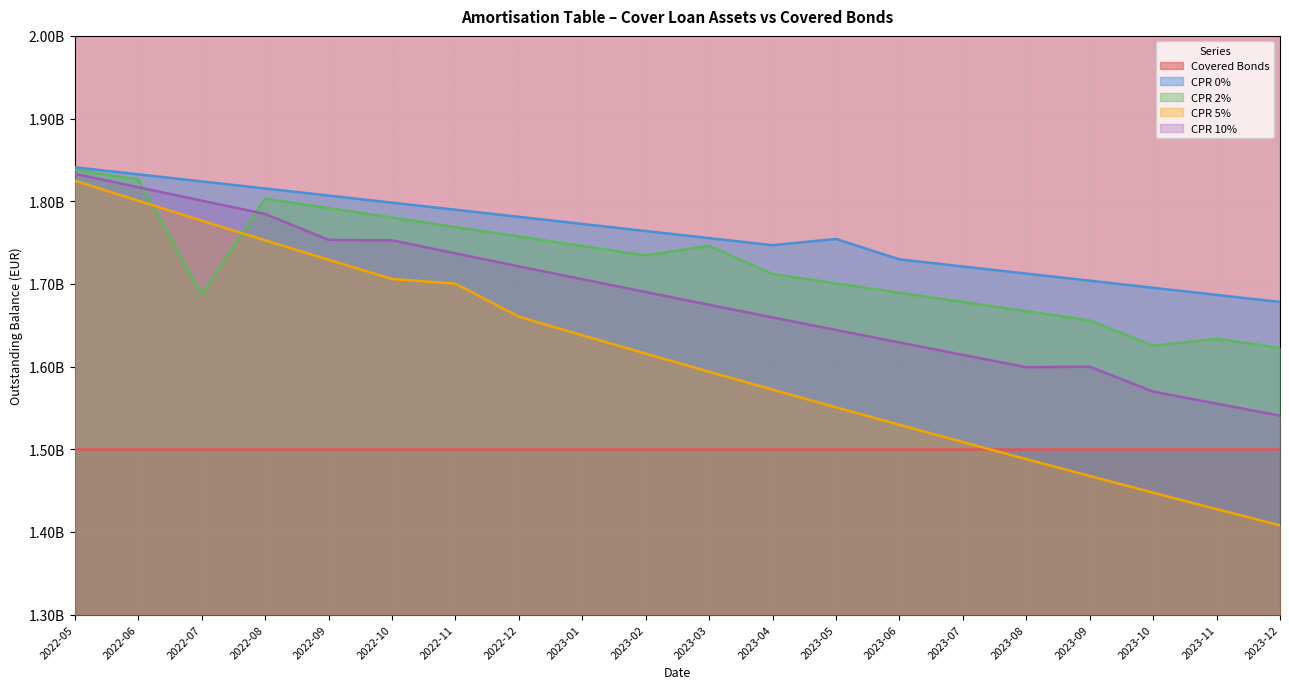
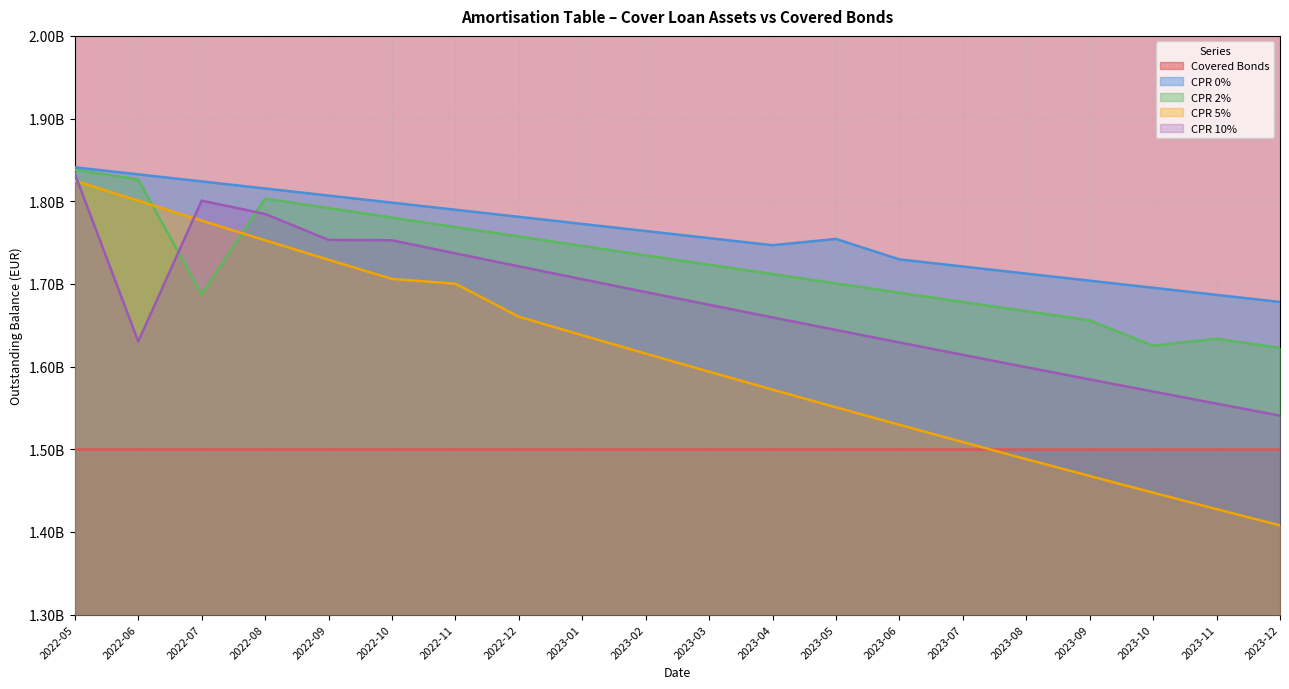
  {
    "Covered Bonds": {
      "2022-05": 1500000000,
      "2022-06": 1500000000,
      "2022-07": 1500000000,
      "2022-08": 1500000000,
      "2022-09": 1500000000,
      "2022-10": 1500000000,
      "2022-11": 1500000000,
      "2022-12": 1500000000,
      "2023-01": 1500000000,
      "2023-02": 1500000000,
      "2023-03": 1500000000,
      "2023-04": 1500000000,
      "2023-05": 1500000000,
      "2023-06": 1500000000,
      "2023-07": 1500000000,
      "2023-08": 1500000000,
      "2023-09": 1500000000,
      "2023-10": 1500000000,
      "2023-11": 1500000000,
      "2023-12": 1500000000
    },
    "CPR 0%": {
      "2022-05": 1840000000,
      "2022-06": 1830000000,
      "2022-07": 1820000000,
      "2022-08": 1820000000,
      "2022-09": 1810000000,
      "2022-10": 1800000000,
      "2022-11": 1790000000,
      "2022-12": 1780000000,
      "2023-01": 1770000000,
      "2023-02": 1760000000,
      "2023-03": 1760000000,
      "2023-04": 1750000000,
      "2023-05": 1750000000,
      "2023-06": 1730000000,
      "2023-07": 1720000000,
      "2023-08": 1710000000,
      "2023-09": 1700000000,
      "2023-10": 1700000000,
      "2023-11": 1690000000,
      "2023-12": 1680000000
    },
    "CPR 2%": {
      "2022-05": 1840000000,
      "2022-06": 1830000000,
      "2022-07": 1690000000,
      "2022-08": 1800000000,
      "2022-09": 1790000000,
      "2022-10": 1780000000,
      "2022-11": 1770000000,
      "2022-12": 1760000000,
      "2023-01": 1750000000,
      "2023-02": 1730000000,
-     "2023-03": 1750000000,
+     "2023-03": 1720000000,
      "2023-04": 1710000000,
      "2023-05": 1700000000,
      "2023-06": 1690000000,
      "2023-07": 1680000000,
      "2023-08": 1670000000,
      "2023-09": 1660000000,
      "2023-10": 1630000000,
      "2023-11": 1630000000,
      "2023-12": 1620000000
    },
    "CPR 5%": {
      "2022-05": 1820000000,
      "2022-06": 1800000000,
      "2022-07": 1780000000,
      "2022-08": 1750000000,
      "2022-09": 1730000000,
      "2022-10": 1710000000,
      "2022-11": 1700000000,
      "2022-12": 1660000000,
      "2023-01": 1640000000,
      "2023-02": 1620000000,
      "2023-03": 1590000000,
      "2023-04": 1570000000,
      "2023-05": 1550000000,
      "2023-06": 1530000000,
      "2023-07": 1510000000,
      "2023-08": 1490000000,
      "2023-09": 1470000000,
      "2023-10": 1450000000,
      "2023-11": 1430000000,
      "2023-12": 1410000000
    },
    "CPR 10%": {
      "2022-05": 1830000000,
-     "2022-06": 1820000000,
+     "2022-06": 1630000000,
      "2022-07": 1800000000,
      "2022-08": 1780000000,
      "2022-09": 1750000000,
      "2022-10": 1750000000,
      "2022-11": 1740000000,
      "2022-12": 1720000000,
      "2023-01": 1710000000,
      "2023-02": 1690000000,
      "2023-03": 1670000000,
      "2023-04": 1660000000,
      "2023-05": 1640000000,
      "2023-06": 1630000000,
      "2023-07": 1610000000,
      "2023-08": 1600000000,
-     "2023-09": 1600000000,
+     "2023-09": 1580000000,
      "2023-10": 1570000000,
      "2023-11": 1560000000,
      "2023-12": 1540000000
    }
  }
